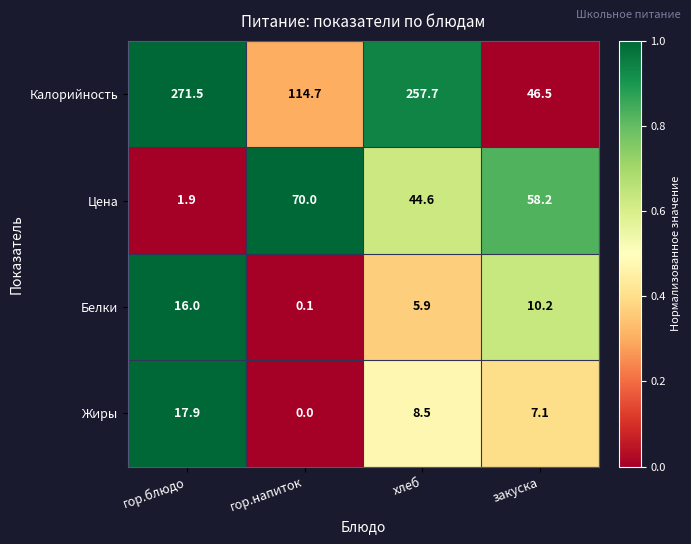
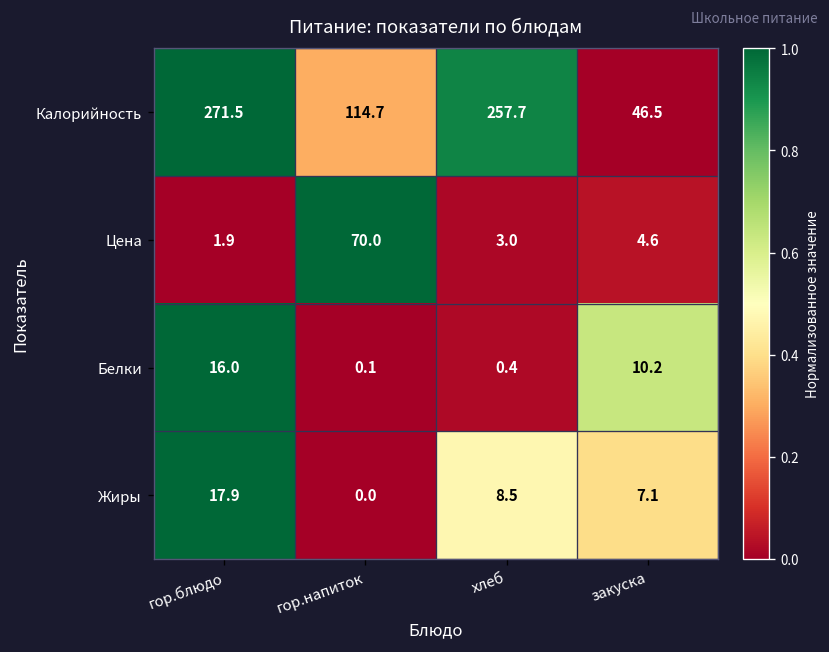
  {
    "Калорийность": {
      "гор.блюдо": 271.5,
      "гор.напиток": 114.7,
      "хлеб": 257.7,
      "закуска": 46.5
    },
    "Цена": {
      "гор.блюдо": 1.9,
      "гор.напиток": 70.0,
-     "хлеб": 44.6,
-     "закуска": 58.2
+     "хлеб": 3.0,
+     "закуска": 4.6
    },
    "Белки": {
      "гор.блюдо": 16.0,
      "гор.напиток": 0.1,
-     "хлеб": 5.9,
+     "хлеб": 0.4,
      "закуска": 10.2
    },
    "Жиры": {
      "гор.блюдо": 17.9,
      "гор.напиток": 0.0,
      "хлеб": 8.5,
      "закуска": 7.1
    }
  }
